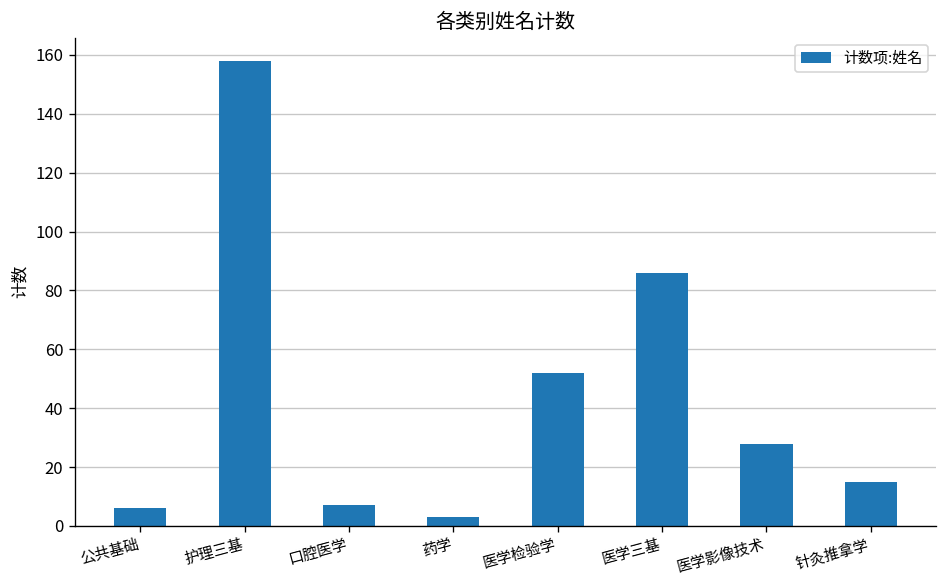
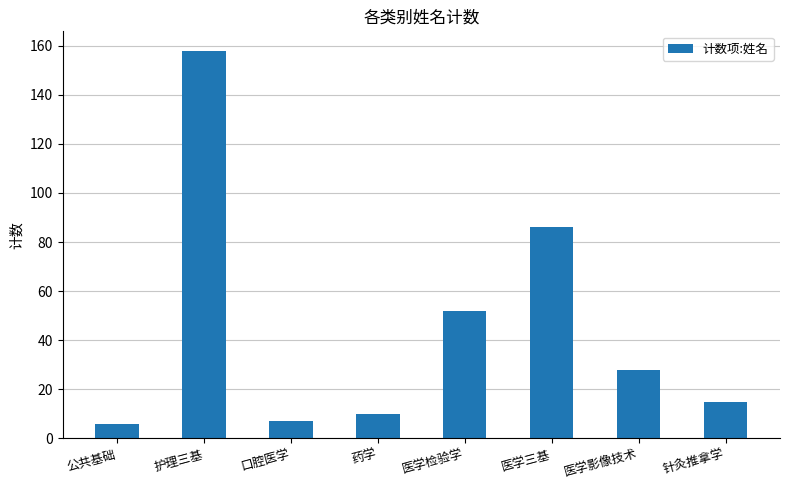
  {
    "公共基础": 6,
    "护理三基": 158,
    "口腔医学": 7,
-   "药学": 3,
+   "药学": 10,
    "医学检验学": 52,
    "医学三基": 86,
    "医学影像技术": 28,
    "针灸推拿学": 15
  }
